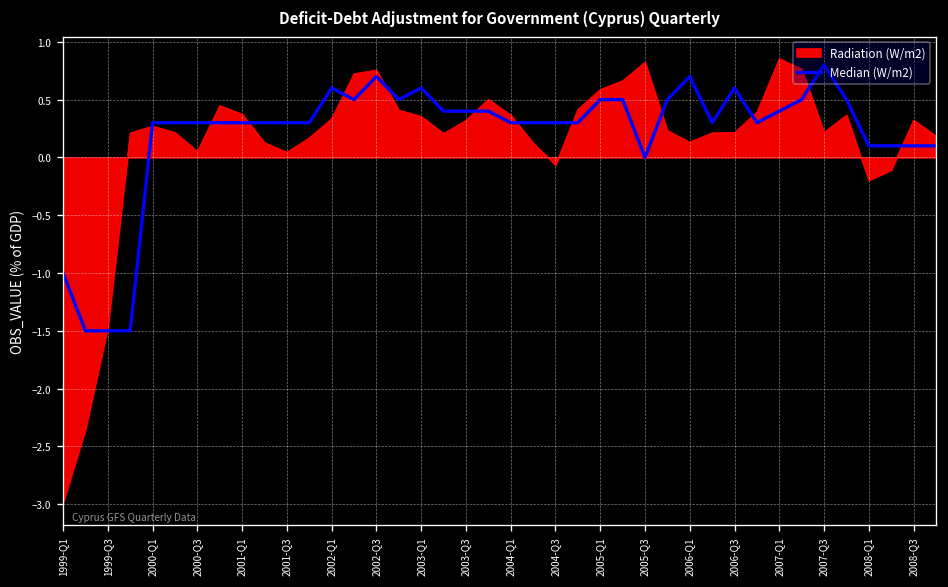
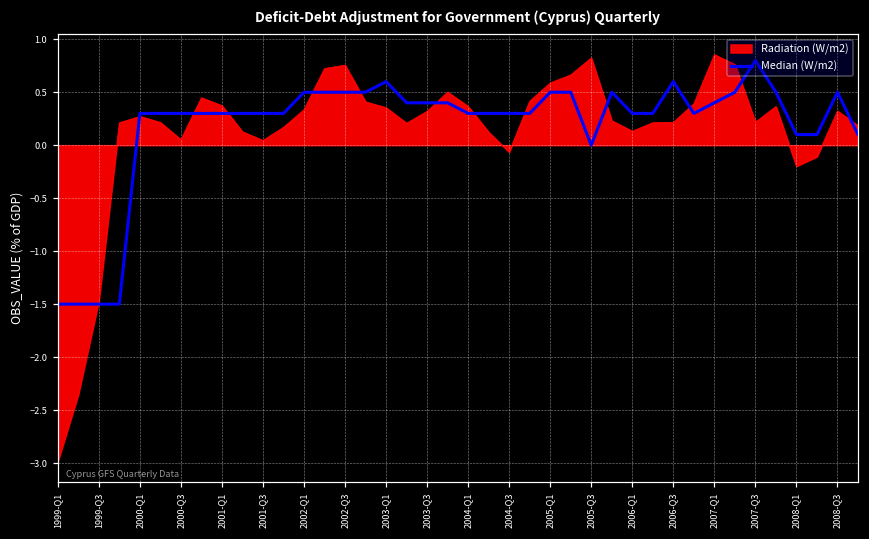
  {
    "Median (W/m2)": {
-     "1999-Q1": -1.0,
+     "1999-Q1": -1.5,
      "1999-Q3": -1.5,
      "2000-Q1": 0.3,
      "2000-Q3": 0.3,
      "2001-Q1": 0.3,
      "2001-Q3": 0.3,
-     "2002-Q1": 0.6,
-     "2002-Q3": 0.7,
+     "2002-Q1": 0.5,
+     "2002-Q3": 0.5,
      "2003-Q1": 0.6,
      "2003-Q3": 0.4,
      "2004-Q1": 0.3,
      "2004-Q3": 0.3,
      "2005-Q1": 0.5,
      "2005-Q3": 0.0,
-     "2006-Q1": 0.7,
+     "2006-Q1": 0.3,
      "2006-Q3": 0.6,
      "2007-Q1": 0.4,
      "2008-Q1": 0.1,
-     "2008-Q3": 0.1
+     "2008-Q3": 0.5
    }
  }
